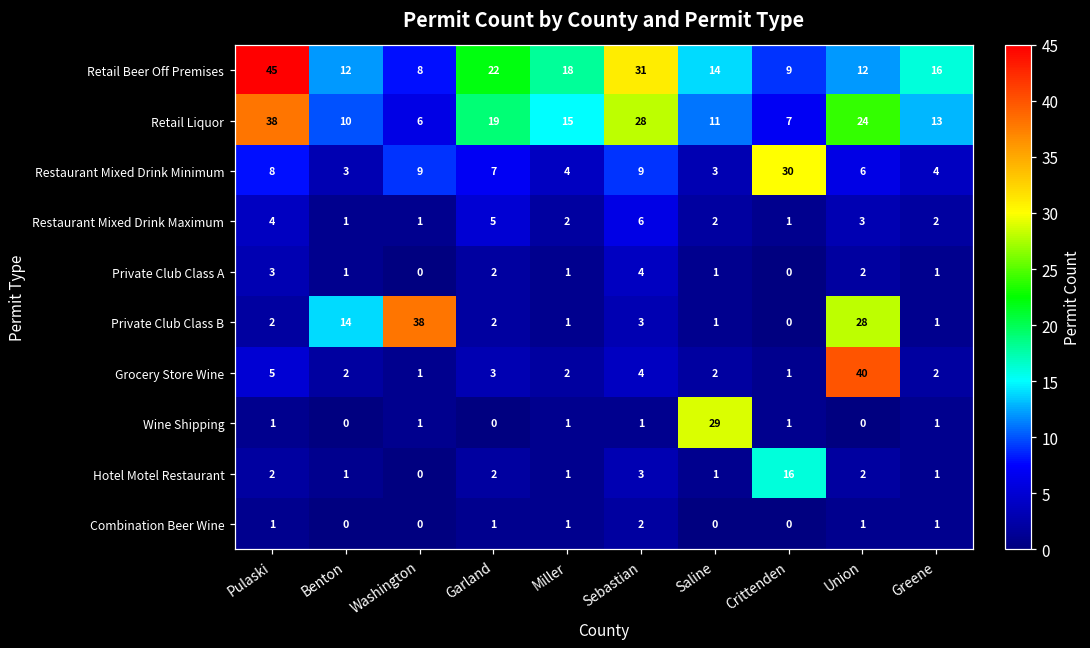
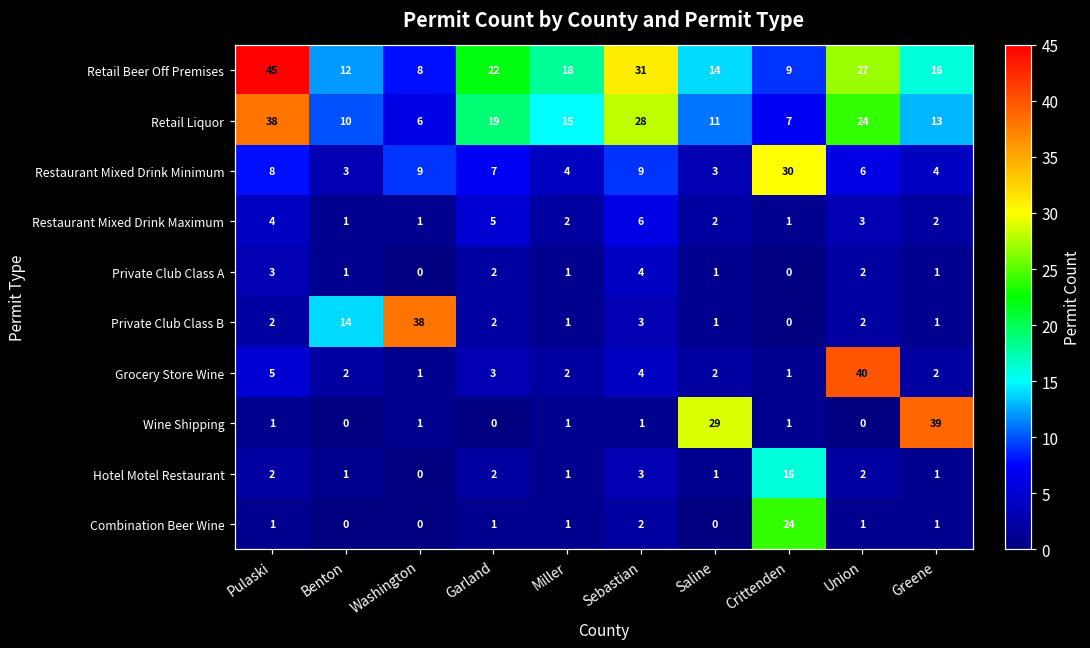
  {
    "Retail Beer Off Premises": {
      "Pulaski": 45,
      "Benton": 12,
      "Washington": 8,
      "Garland": 22,
      "Miller": 18,
      "Sebastian": 31,
      "Saline": 14,
      "Crittenden": 9,
-     "Union": 12,
+     "Union": 27,
      "Greene": 16
    },
    "Retail Liquor": {
      "Pulaski": 38,
      "Benton": 10,
      "Washington": 6,
      "Garland": 19,
      "Miller": 15,
      "Sebastian": 28,
      "Saline": 11,
      "Crittenden": 7,
      "Union": 24,
      "Greene": 13
    },
    "Restaurant Mixed Drink Minimum": {
      "Pulaski": 8,
      "Benton": 3,
      "Washington": 9,
      "Garland": 7,
      "Miller": 4,
      "Sebastian": 9,
      "Saline": 3,
      "Crittenden": 30,
      "Union": 6,
      "Greene": 4
    },
    "Restaurant Mixed Drink Maximum": {
      "Pulaski": 4,
      "Benton": 1,
      "Washington": 1,
      "Garland": 5,
      "Miller": 2,
      "Sebastian": 6,
      "Saline": 2,
      "Crittenden": 1,
      "Union": 3,
      "Greene": 2
    },
    "Private Club Class A": {
      "Pulaski": 3,
      "Benton": 1,
      "Washington": 0,
      "Garland": 2,
      "Miller": 1,
      "Sebastian": 4,
      "Saline": 1,
      "Crittenden": 0,
      "Union": 2,
      "Greene": 1
    },
    "Private Club Class B": {
      "Pulaski": 2,
      "Benton": 14,
      "Washington": 38,
      "Garland": 2,
      "Miller": 1,
      "Sebastian": 3,
      "Saline": 1,
      "Crittenden": 0,
-     "Union": 28,
+     "Union": 2,
      "Greene": 1
    },
    "Grocery Store Wine": {
      "Pulaski": 5,
      "Benton": 2,
      "Washington": 1,
      "Garland": 3,
      "Miller": 2,
      "Sebastian": 4,
      "Saline": 2,
      "Crittenden": 1,
      "Union": 40,
      "Greene": 2
    },
    "Wine Shipping": {
      "Pulaski": 1,
      "Benton": 0,
      "Washington": 1,
      "Garland": 0,
      "Miller": 1,
      "Sebastian": 1,
      "Saline": 29,
      "Crittenden": 1,
      "Union": 0,
-     "Greene": 1
+     "Greene": 39
    },
    "Hotel Motel Restaurant": {
      "Pulaski": 2,
      "Benton": 1,
      "Washington": 0,
      "Garland": 2,
      "Miller": 1,
      "Sebastian": 3,
      "Saline": 1,
      "Crittenden": 16,
      "Union": 2,
      "Greene": 1
    },
    "Combination Beer Wine": {
      "Pulaski": 1,
      "Benton": 0,
      "Washington": 0,
      "Garland": 1,
      "Miller": 1,
      "Sebastian": 2,
      "Saline": 0,
-     "Crittenden": 0,
+     "Crittenden": 24,
      "Union": 1,
      "Greene": 1
    }
  }
